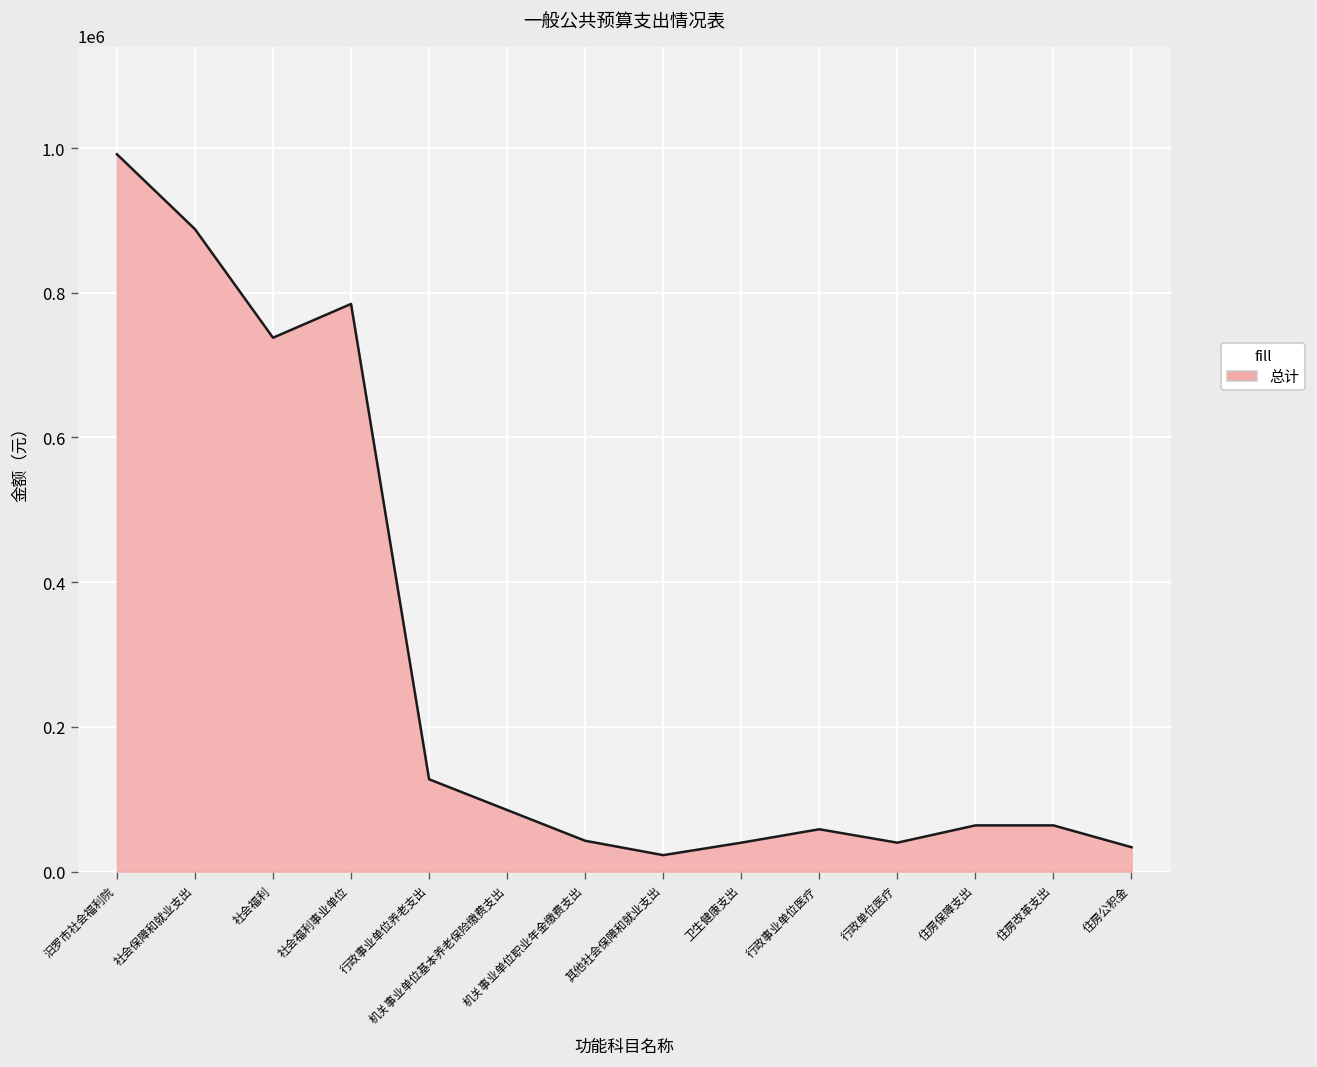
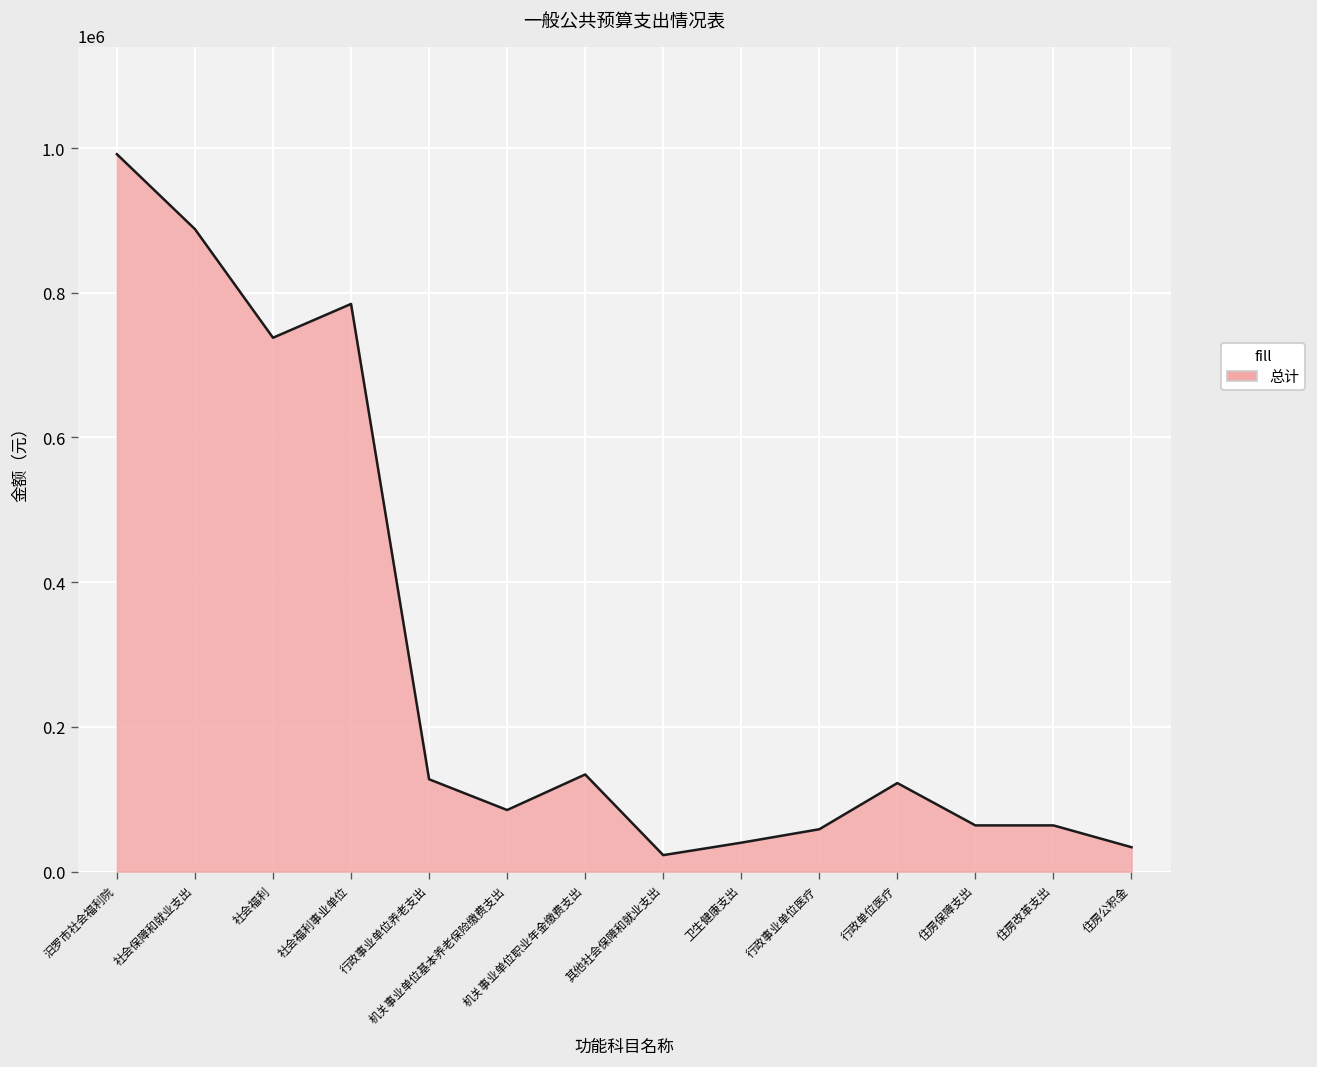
  {
    "汨罗市社会福利院": 990000,
    "社会保障和就业支出": 890000,
    "社会福利": 740000,
    "社会福利事业单位": 780000,
    "行政事业单位养老支出": 130000,
    "机关事业单位基本养老保险缴费支出": 90000,
-   "机关事业单位职业年金缴费支出": 40000,
+   "机关事业单位职业年金缴费支出": 130000,
    "其他社会保障和就业支出": 20000,
    "卫生健康支出": 40000,
    "行政事业单位医疗": 60000,
-   "行政单位医疗": 40000,
+   "行政单位医疗": 120000,
    "住房保障支出": 60000,
    "住房改革支出": 60000,
    "住房公积金": 30000
  }
